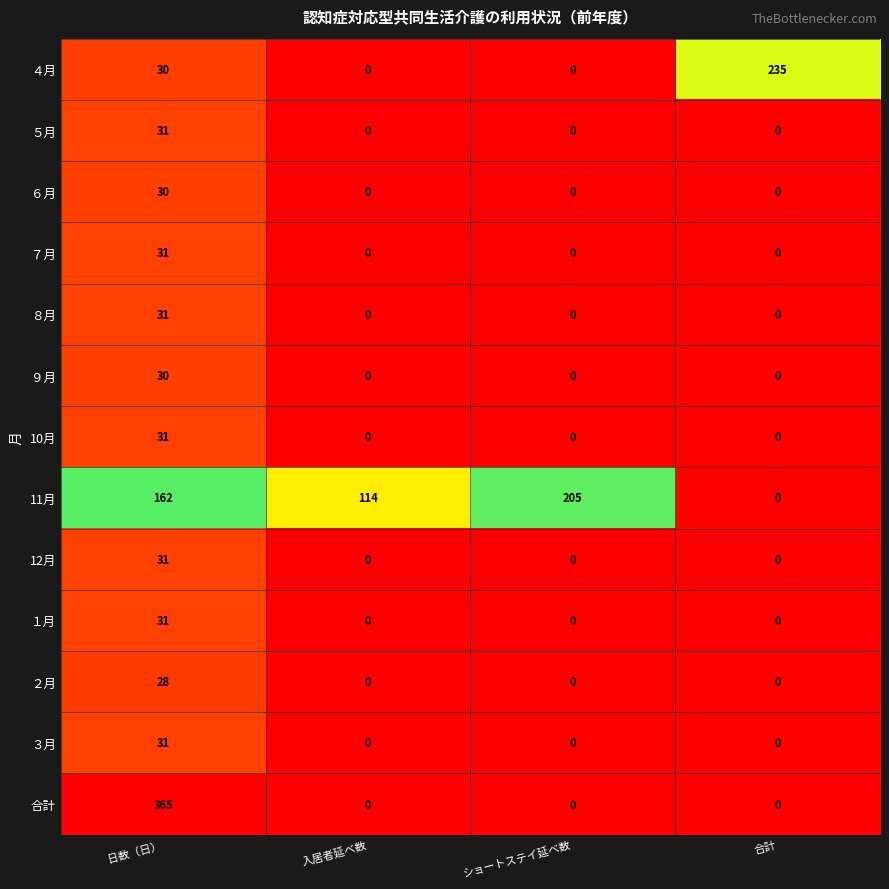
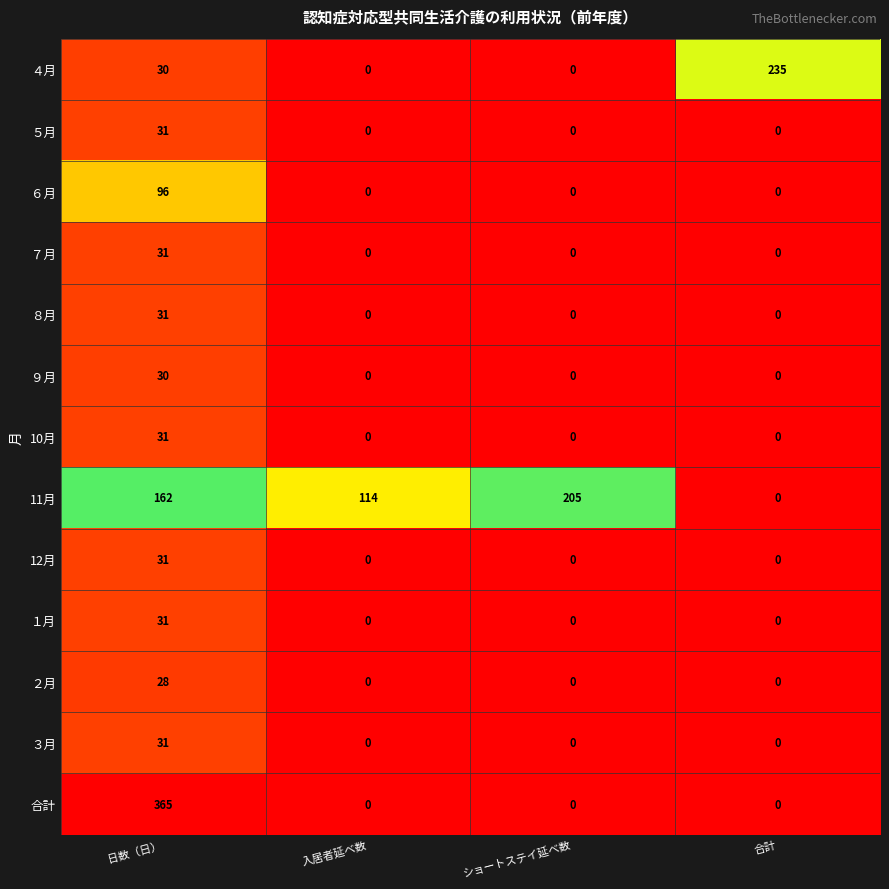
  {
    "４月": {
      "日数（日）": 30,
      "入居者延べ数": 0,
      "ショートステイ延べ数": 0,
      "合計": 235
    },
    "５月": {
      "日数（日）": 31,
      "入居者延べ数": 0,
      "ショートステイ延べ数": 0,
      "合計": 0
    },
    "６月": {
-     "日数（日）": 30,
+     "日数（日）": 96,
      "入居者延べ数": 0,
      "ショートステイ延べ数": 0,
      "合計": 0
    },
    "７月": {
      "日数（日）": 31,
      "入居者延べ数": 0,
      "ショートステイ延べ数": 0,
      "合計": 0
    },
    "８月": {
      "日数（日）": 31,
      "入居者延べ数": 0,
      "ショートステイ延べ数": 0,
      "合計": 0
    },
    "９月": {
      "日数（日）": 30,
      "入居者延べ数": 0,
      "ショートステイ延べ数": 0,
      "合計": 0
    },
    "10月": {
      "日数（日）": 31,
      "入居者延べ数": 0,
      "ショートステイ延べ数": 0,
      "合計": 0
    },
    "11月": {
      "日数（日）": 162,
      "入居者延べ数": 114,
      "ショートステイ延べ数": 205,
      "合計": 0
    },
    "12月": {
      "日数（日）": 31,
      "入居者延べ数": 0,
      "ショートステイ延べ数": 0,
      "合計": 0
    },
    "１月": {
      "日数（日）": 31,
      "入居者延べ数": 0,
      "ショートステイ延べ数": 0,
      "合計": 0
    },
    "２月": {
      "日数（日）": 28,
      "入居者延べ数": 0,
      "ショートステイ延べ数": 0,
      "合計": 0
    },
    "３月": {
      "日数（日）": 31,
      "入居者延べ数": 0,
      "ショートステイ延べ数": 0,
      "合計": 0
    },
    "合計": {
      "日数（日）": 365,
      "入居者延べ数": 0,
      "ショートステイ延べ数": 0,
      "合計": 0
    }
  }
